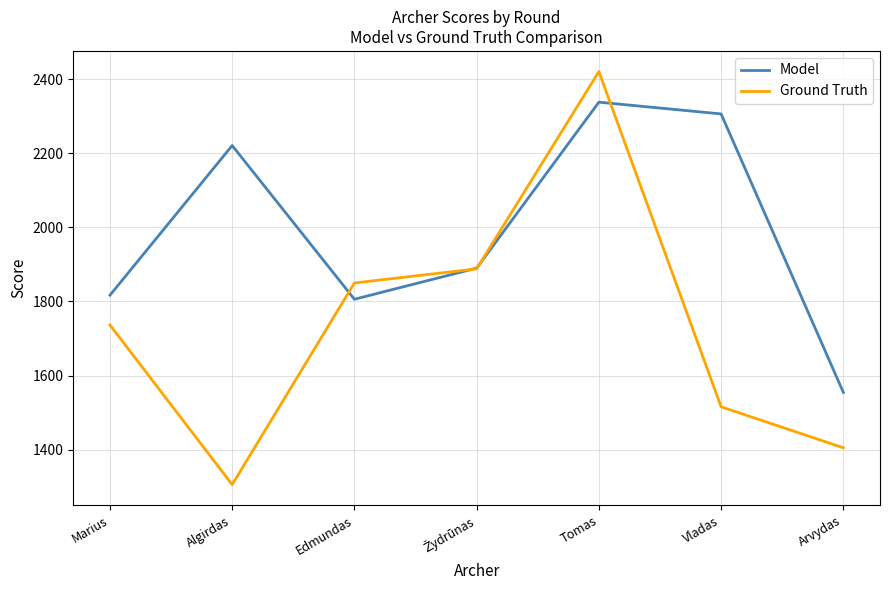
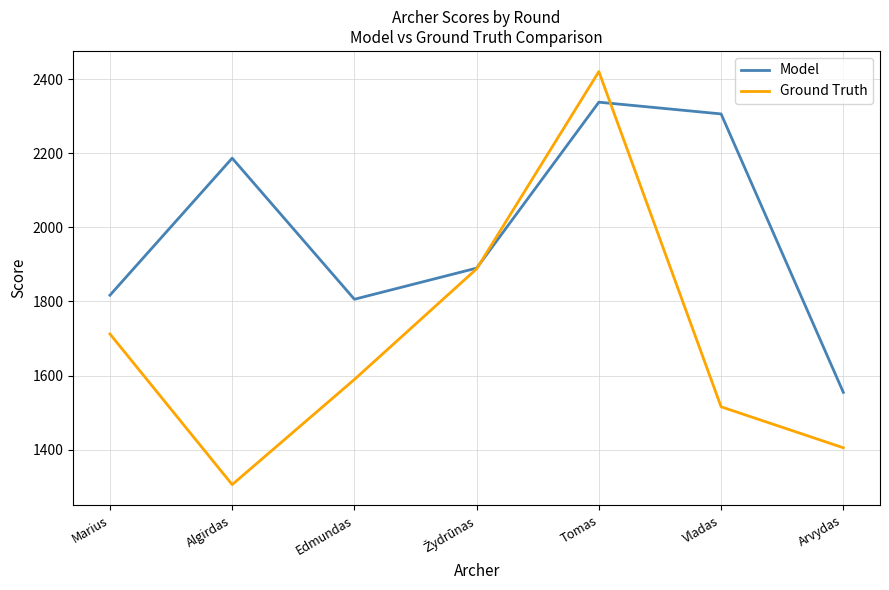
  {
    "Model": {
      "Marius": 1820,
-     "Algirdas": 2220,
+     "Algirdas": 2190,
      "Edmundas": 1810,
      "Tomas": 2340,
      "Vladas": 2310,
      "Arvydas": 1550
    },
    "Ground Truth": {
-     "Marius": 1740,
+     "Marius": 1710,
      "Algirdas": 1310,
-     "Edmundas": 1850,
+     "Edmundas": 1590,
      "Tomas": 2420,
      "Vladas": 1520,
      "Arvydas": 1410
    }
  }
